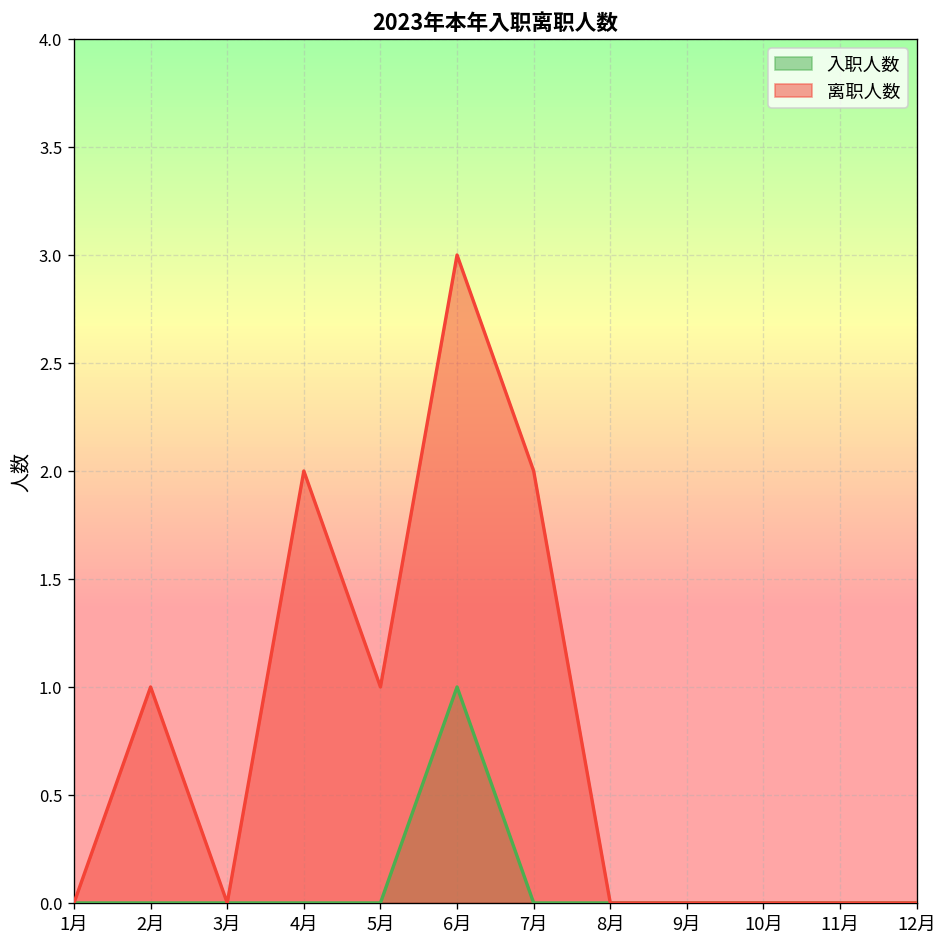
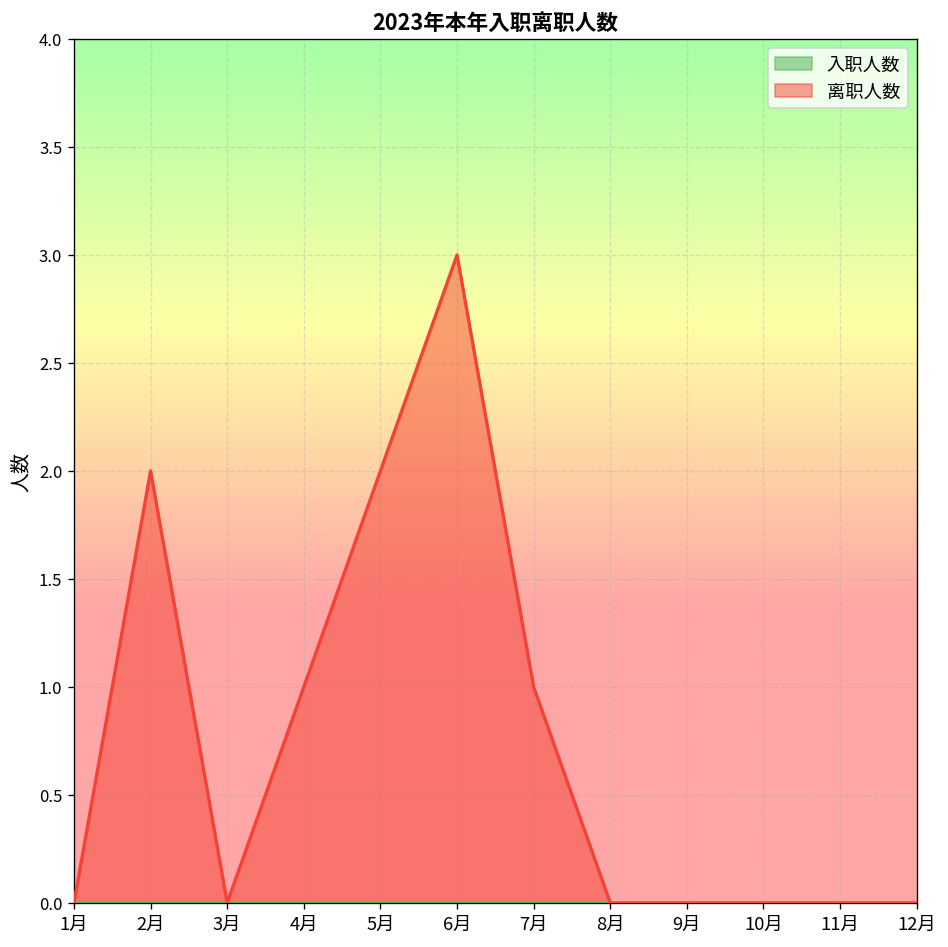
  {
    "入职人数": {
      "2月": 0,
      "4月": 0,
      "5月": 0,
-     "6月": 1,
+     "6月": 0,
      "7月": 0
    },
    "离职人数": {
-     "2月": 1,
-     "4月": 2,
-     "5月": 1,
+     "2月": 2,
+     "4月": 1,
+     "5月": 2,
      "6月": 3,
-     "7月": 2
+     "7月": 1
    }
  }
